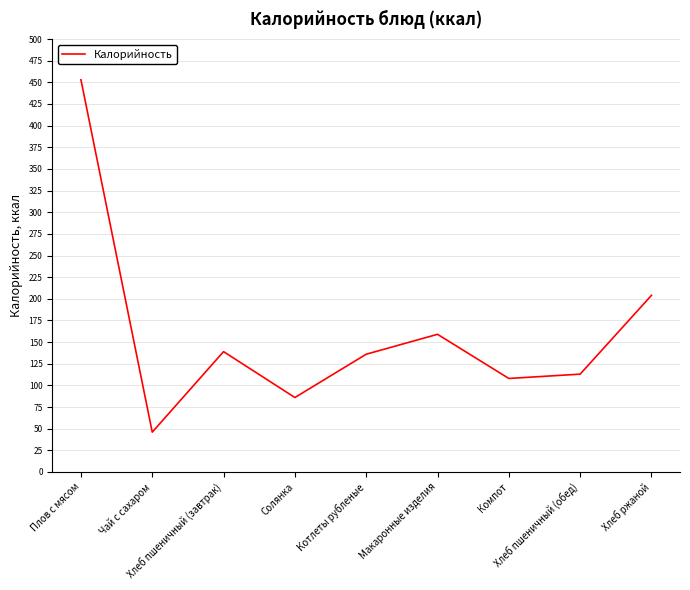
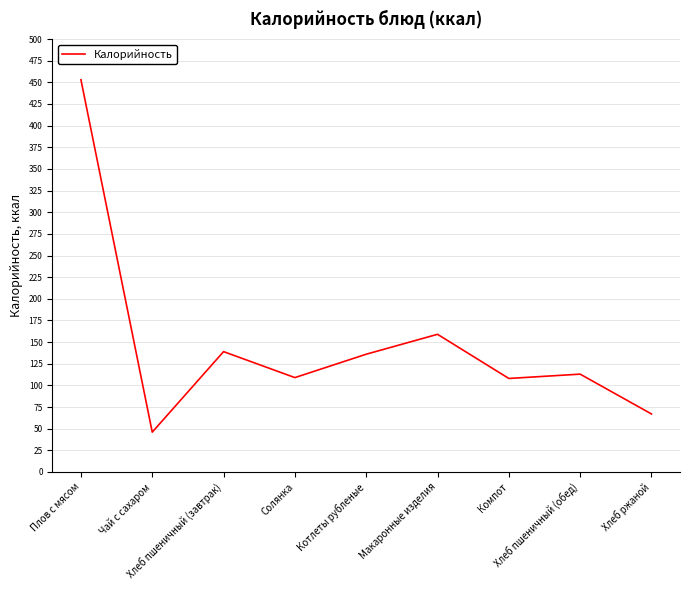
  {
    "Плов с мясом": 450,
    "Чай с сахаром": 50,
    "Хлеб пшеничный (завтрак)": 140,
-   "Солянка": 90,
+   "Солянка": 110,
    "Котлеты рубленые": 140,
    "Макаронные изделия": 160,
    "Компот": 110,
    "Хлеб пшеничный (обед)": 110,
-   "Хлеб ржаной": 200
+   "Хлеб ржаной": 70
  }
